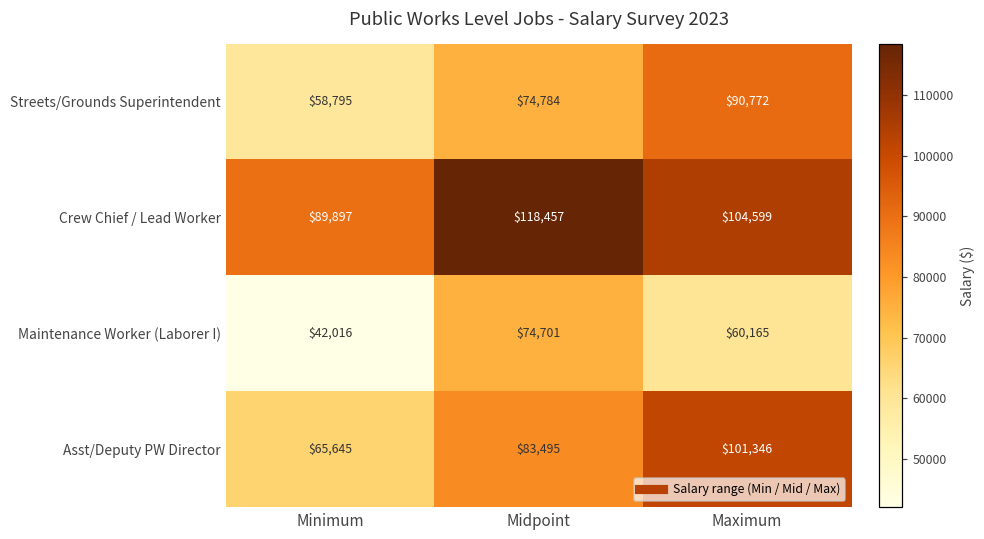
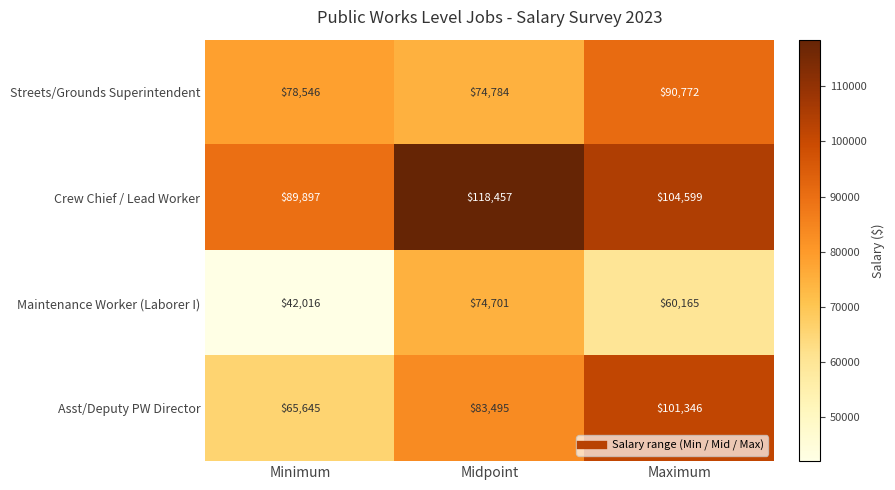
  {
    "Streets/Grounds Superintendent": {
-     "Minimum": "$58,795",
+     "Minimum": "$78,546",
      "Midpoint": "$74,784",
      "Maximum": "$90,772"
    },
    "Crew Chief / Lead Worker": {
      "Minimum": "$89,897",
      "Midpoint": "$118,457",
      "Maximum": "$104,599"
    },
    "Maintenance Worker (Laborer I)": {
      "Minimum": "$42,016",
      "Midpoint": "$74,701",
      "Maximum": "$60,165"
    },
    "Asst/Deputy PW Director": {
      "Minimum": "$65,645",
      "Midpoint": "$83,495",
      "Maximum": "$101,346"
    }
  }
